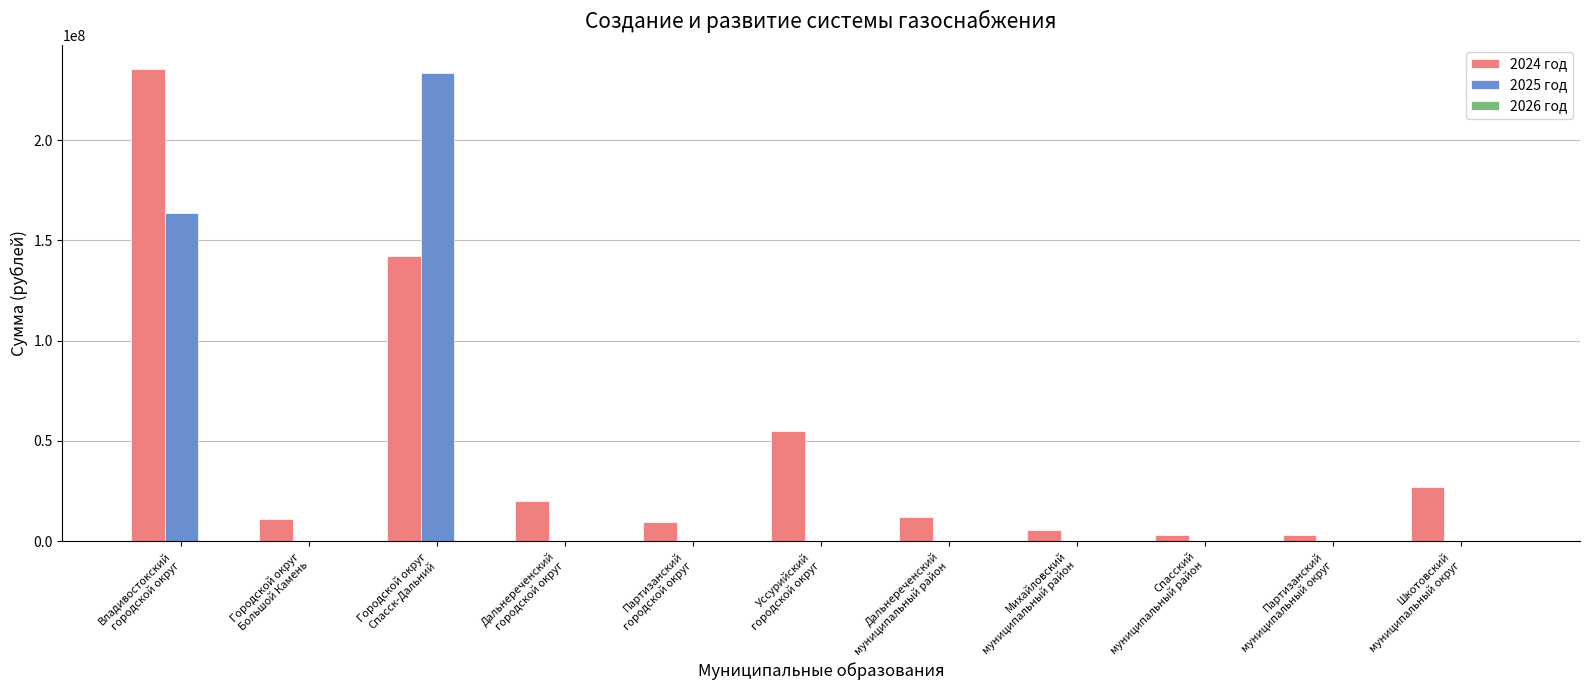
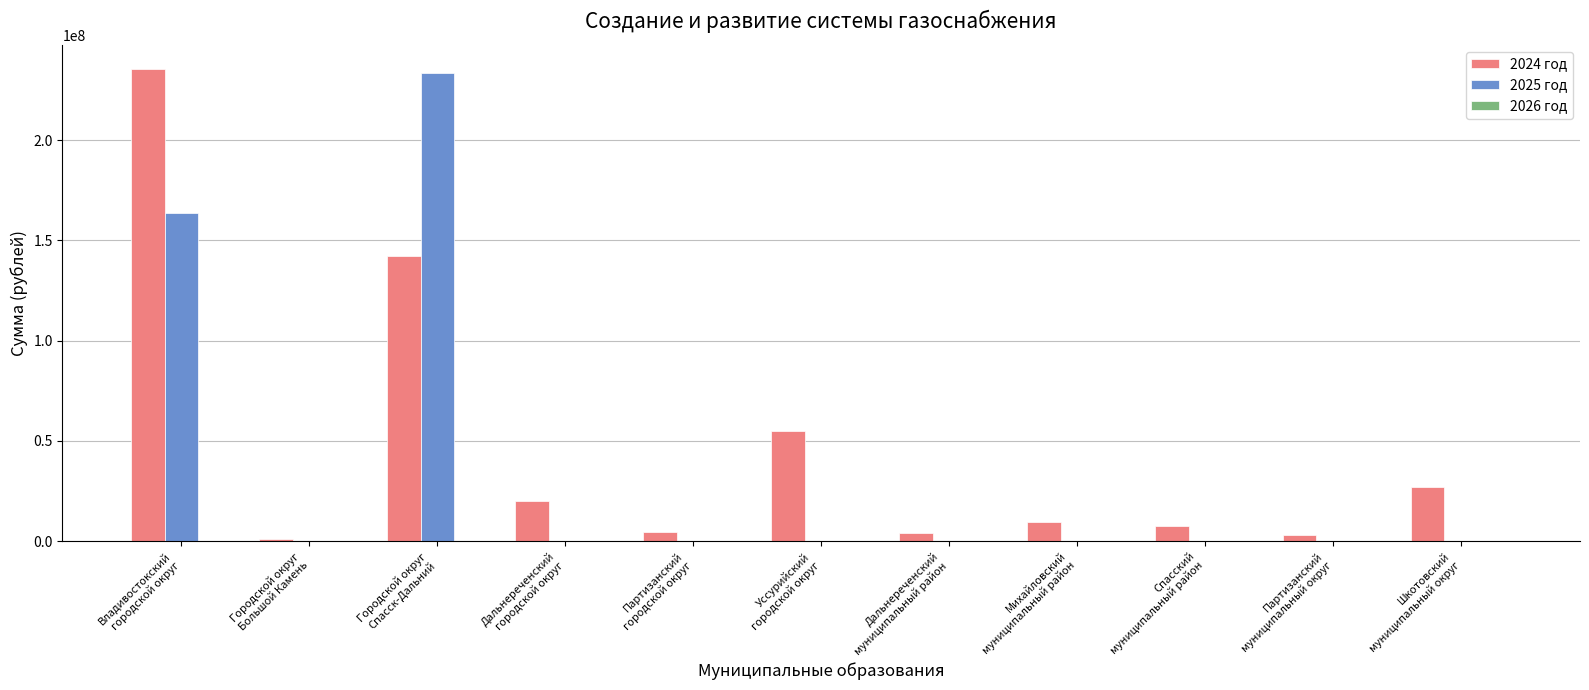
  {
    "2024 год": {
      "Владивостокский городской округ": 236000000,
-     "Городской округ Большой Камень": 11000000,
+     "Городской округ Большой Камень": 1000000,
      "Городской округ Спасск-Дальний": 142000000,
      "Дальнереченский городской округ": 20000000,
-     "Партизанский городской округ": 9000000,
+     "Партизанский городской округ": 5000000,
      "Уссурийский городской округ": 55000000,
-     "Дальнереченский муниципальный район": 12000000,
-     "Михайловский муниципальный район": 5000000,
-     "Спасский муниципальный район": 3000000,
+     "Дальнереченский муниципальный район": 4000000,
+     "Михайловский муниципальный район": 10000000,
+     "Спасский муниципальный район": 8000000,
      "Партизанский муниципальный округ": 3000000,
      "Шкотовский муниципальный округ": 27000000
    },
    "2025 год": {
      "Владивостокский городской округ": 163000000,
      "Городской округ Большой Камень": 0,
      "Городской округ Спасск-Дальний": 234000000,
      "Дальнереченский городской округ": 0,
      "Партизанский городской округ": 0,
      "Уссурийский городской округ": 0,
      "Дальнереченский муниципальный район": 0,
      "Михайловский муниципальный район": 0,
      "Спасский муниципальный район": 0,
      "Партизанский муниципальный округ": 0,
      "Шкотовский муниципальный округ": 0
    },
    "2026 год": {
      "Владивостокский городской округ": 0,
      "Городской округ Большой Камень": 0,
      "Городской округ Спасск-Дальний": 0,
      "Дальнереченский городской округ": 0,
      "Партизанский городской округ": 0,
      "Уссурийский городской округ": 0,
      "Дальнереченский муниципальный район": 0,
      "Михайловский муниципальный район": 0,
      "Спасский муниципальный район": 0,
      "Партизанский муниципальный округ": 0,
      "Шкотовский муниципальный округ": 0
    }
  }
